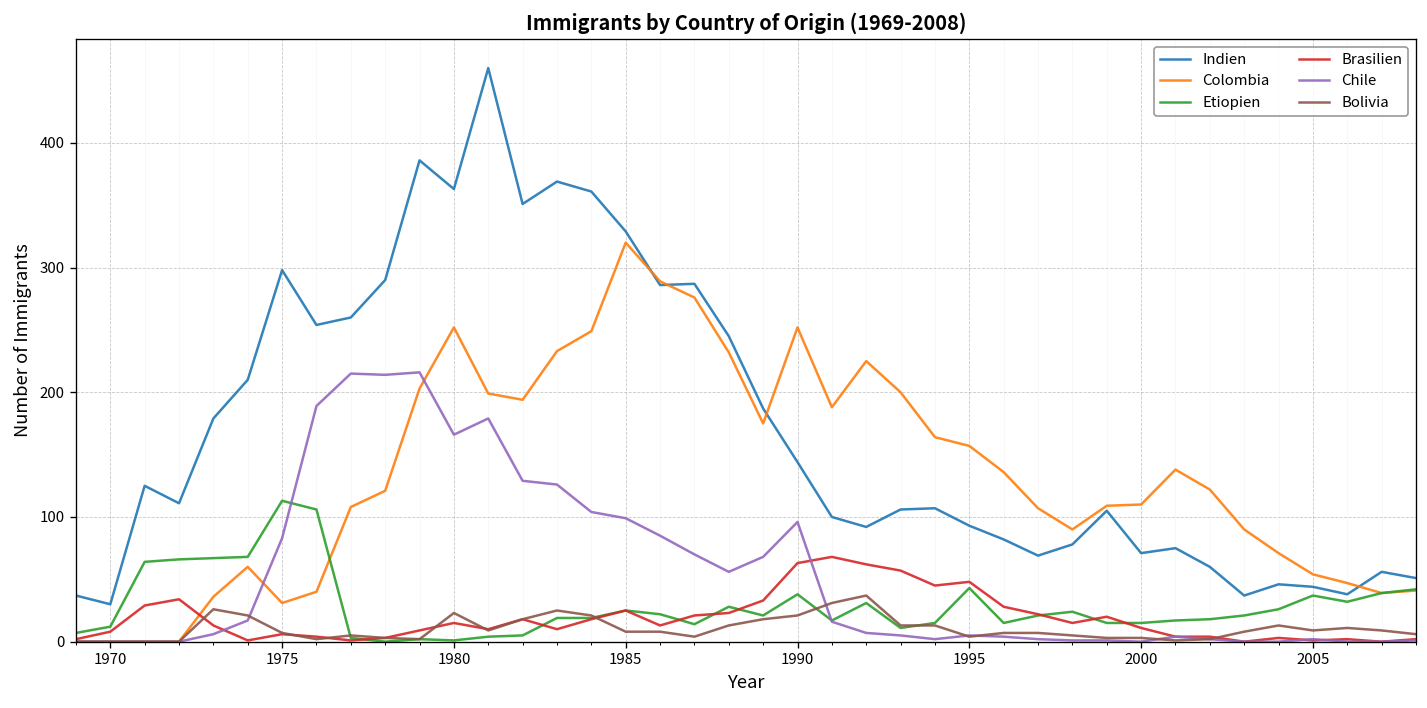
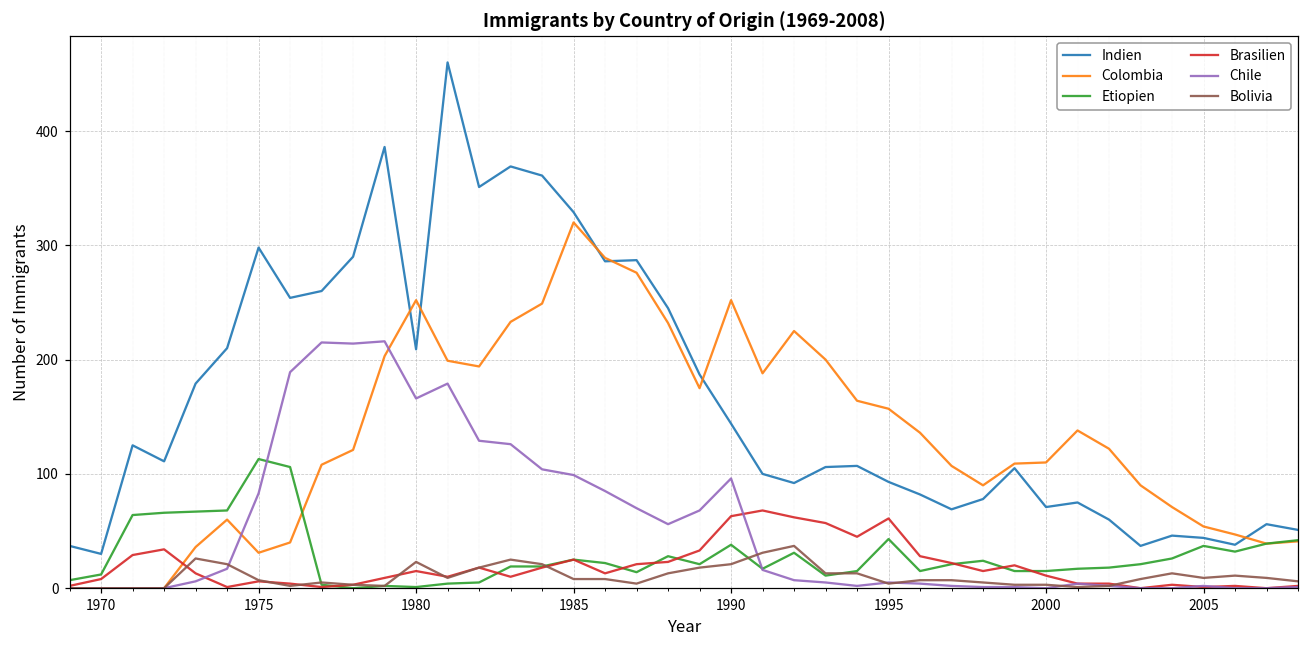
  {
    "Indien": {
      "1970": 30,
      "1975": 298,
-     "1980": 363,
+     "1980": 209,
      "1985": 329,
      "1990": 144,
      "1995": 93,
      "2000": 71,
      "2005": 44
    },
    "Colombia": {
      "1975": 31,
      "1980": 252,
      "1985": 320,
      "1990": 252,
      "1995": 157,
      "2000": 110,
      "2005": 54
    },
    "Etiopien": {
      "1970": 12,
      "1975": 113,
      "1980": 1,
      "1990": 38,
      "1995": 43,
      "2000": 15,
      "2005": 37
    },
    "Brasilien": {
      "1970": 8,
      "1980": 15,
      "1990": 63,
-     "1995": 48,
+     "1995": 61,
      "2000": 11
    },
    "Chile": {
      "1975": 83,
      "1980": 166,
      "1985": 99,
      "1990": 96,
      "2000": 0
    },
    "Bolivia": {
      "1980": 23,
      "1985": 8,
      "1990": 21,
      "2000": 3,
      "2005": 9
    }
  }
